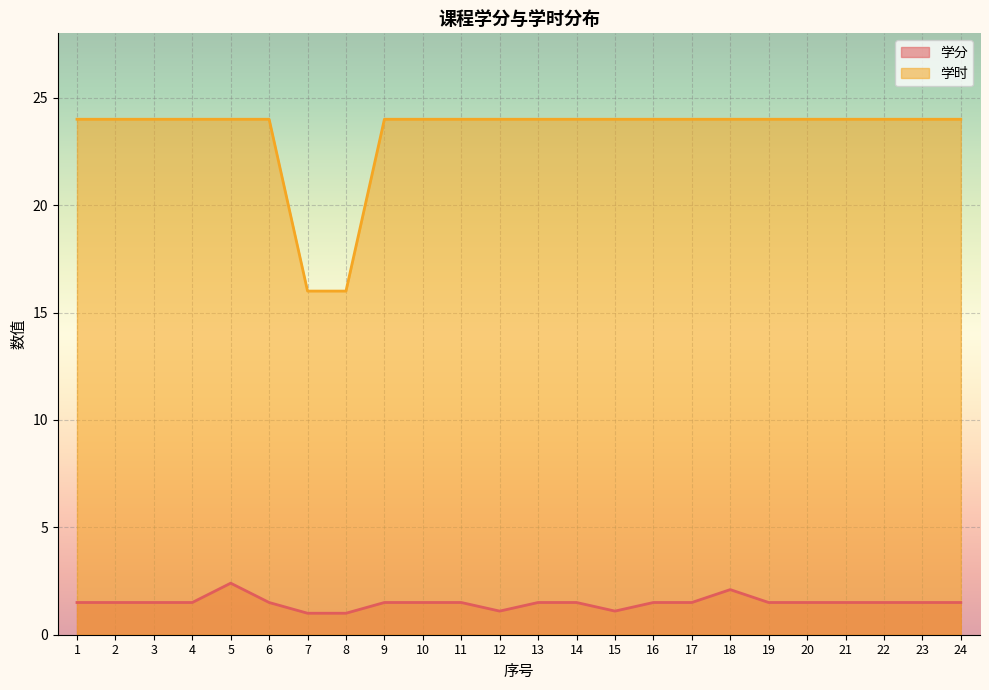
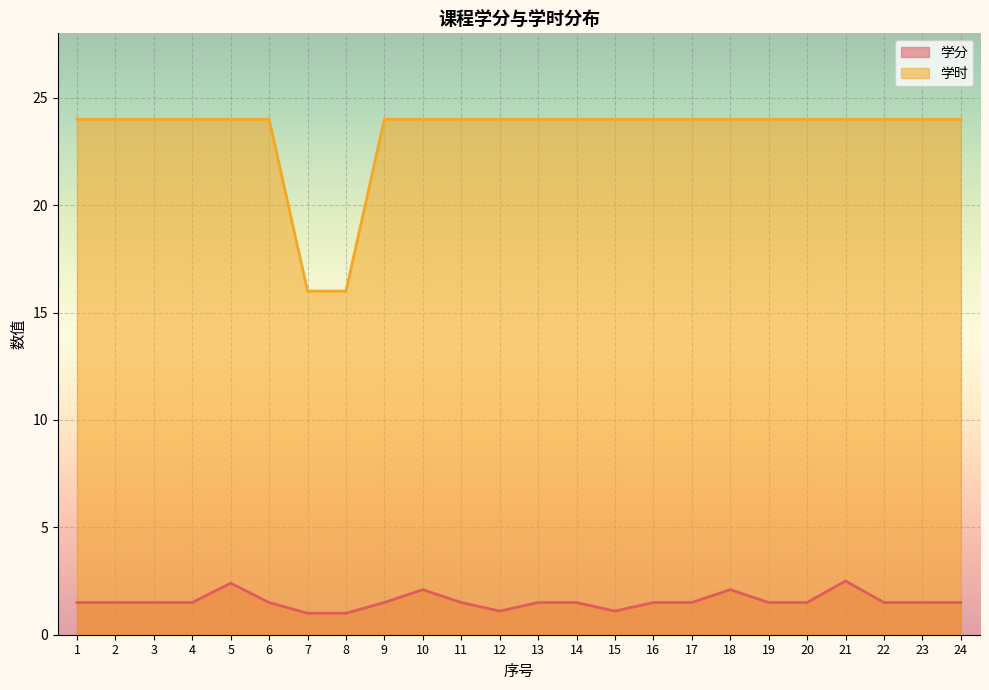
  {
    "学分": {
      "1": 1.5,
      "2": 1.5,
      "3": 1.5,
      "4": 1.5,
      "5": 2.4,
      "6": 1.5,
      "7": 1.0,
      "8": 1.0,
      "9": 1.5,
-     "10": 1.5,
+     "10": 2.1,
      "11": 1.5,
      "12": 1.1,
      "13": 1.5,
      "14": 1.5,
      "15": 1.1,
      "16": 1.5,
      "17": 1.5,
      "18": 2.1,
      "19": 1.5,
      "20": 1.5,
-     "21": 1.5,
+     "21": 2.5,
      "22": 1.5,
      "23": 1.5,
      "24": 1.5
    },
    "学时": {
      "1": 24.0,
      "2": 24.0,
      "3": 24.0,
      "4": 24.0,
      "5": 24.0,
      "6": 24.0,
      "7": 16.0,
      "8": 16.0,
      "9": 24.0,
      "10": 24.0,
      "11": 24.0,
      "12": 24.0,
      "13": 24.0,
      "14": 24.0,
      "15": 24.0,
      "16": 24.0,
      "17": 24.0,
      "18": 24.0,
      "19": 24.0,
      "20": 24.0,
      "21": 24.0,
      "22": 24.0,
      "23": 24.0,
      "24": 24.0
    }
  }
